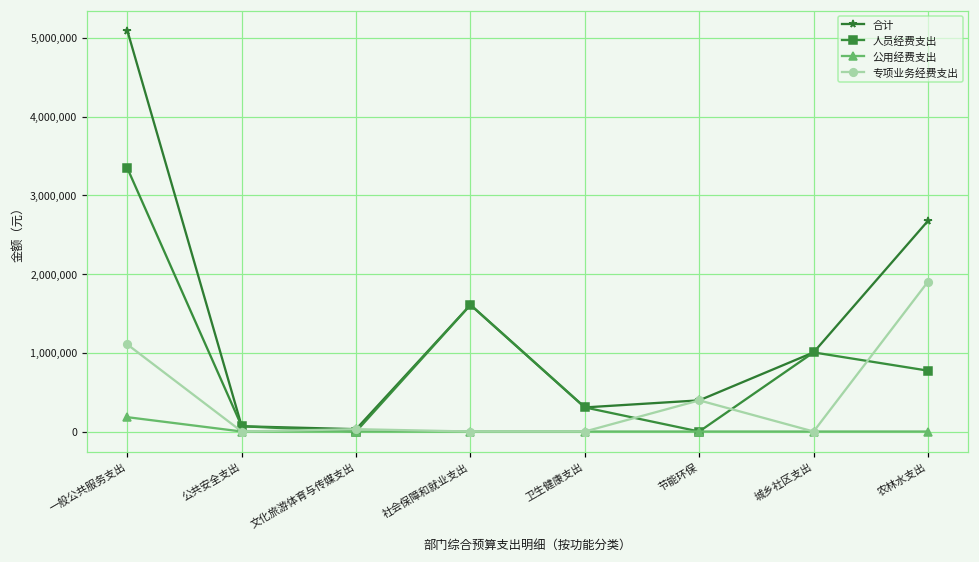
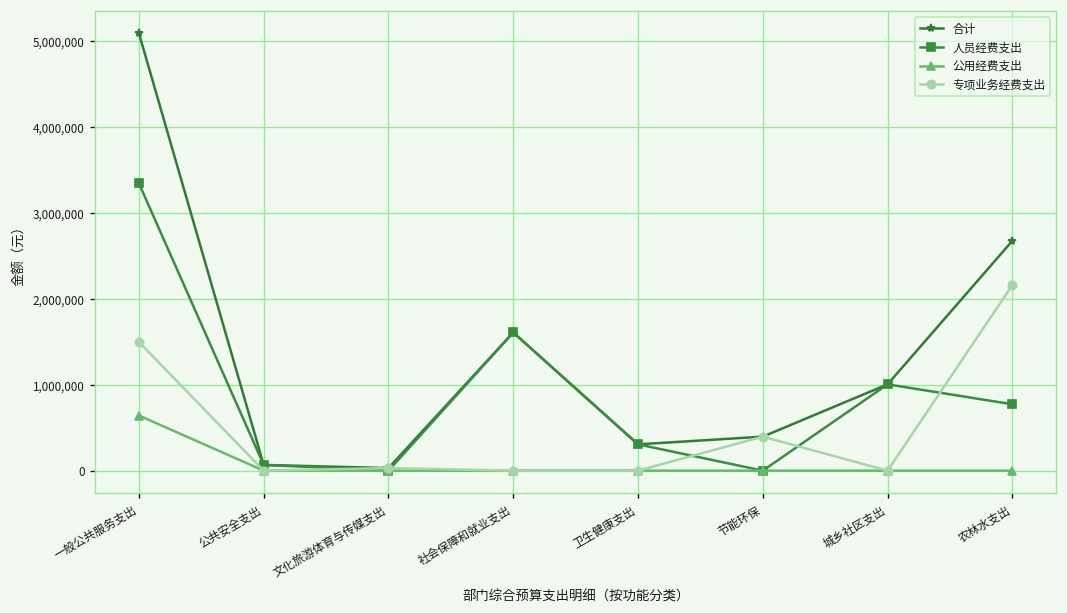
  {
    "公用经费支出": {
-     "一般公共服务支出": "200,000",
+     "一般公共服务支出": "600,000",
      "农林水支出": "0"
    },
    "专项业务经费支出": {
-     "一般公共服务支出": "1,100,000",
-     "农林水支出": "1,900,000"
+     "一般公共服务支出": "1,500,000",
+     "农林水支出": "2,200,000"
    }
  }
